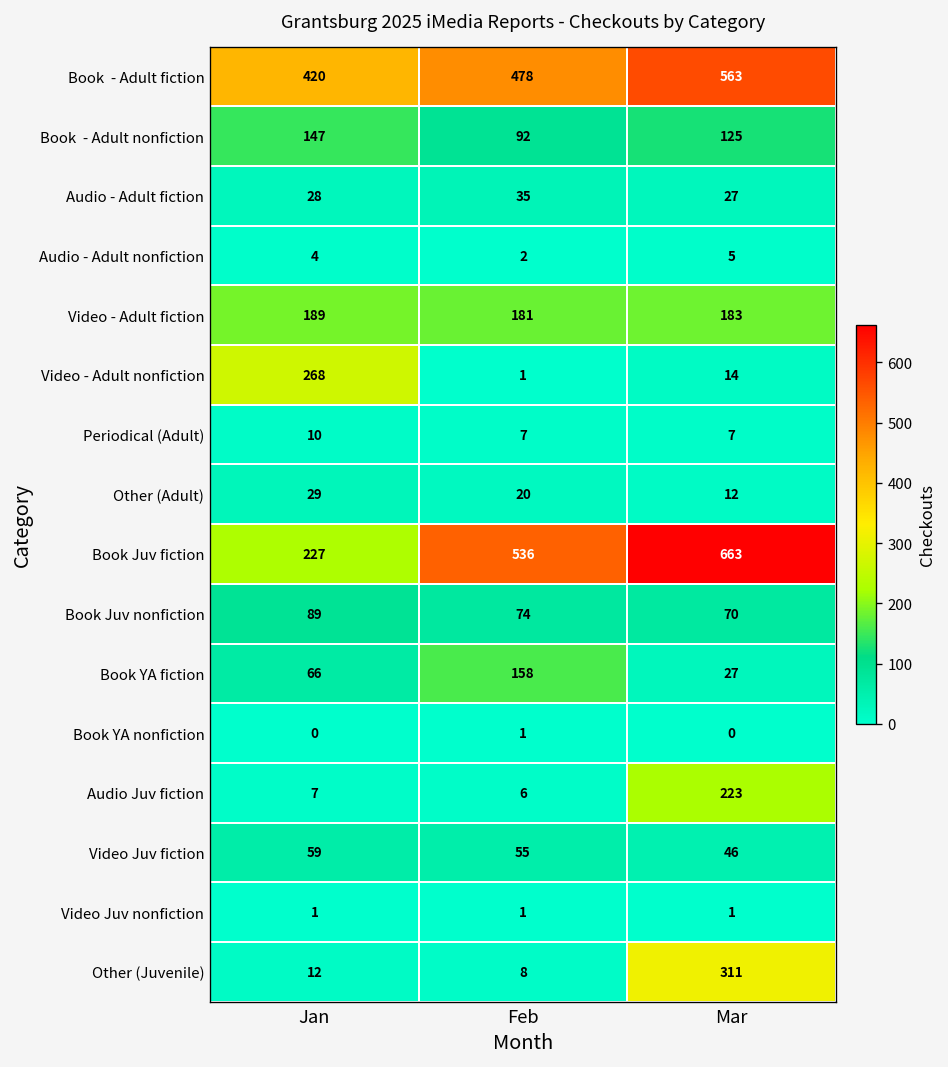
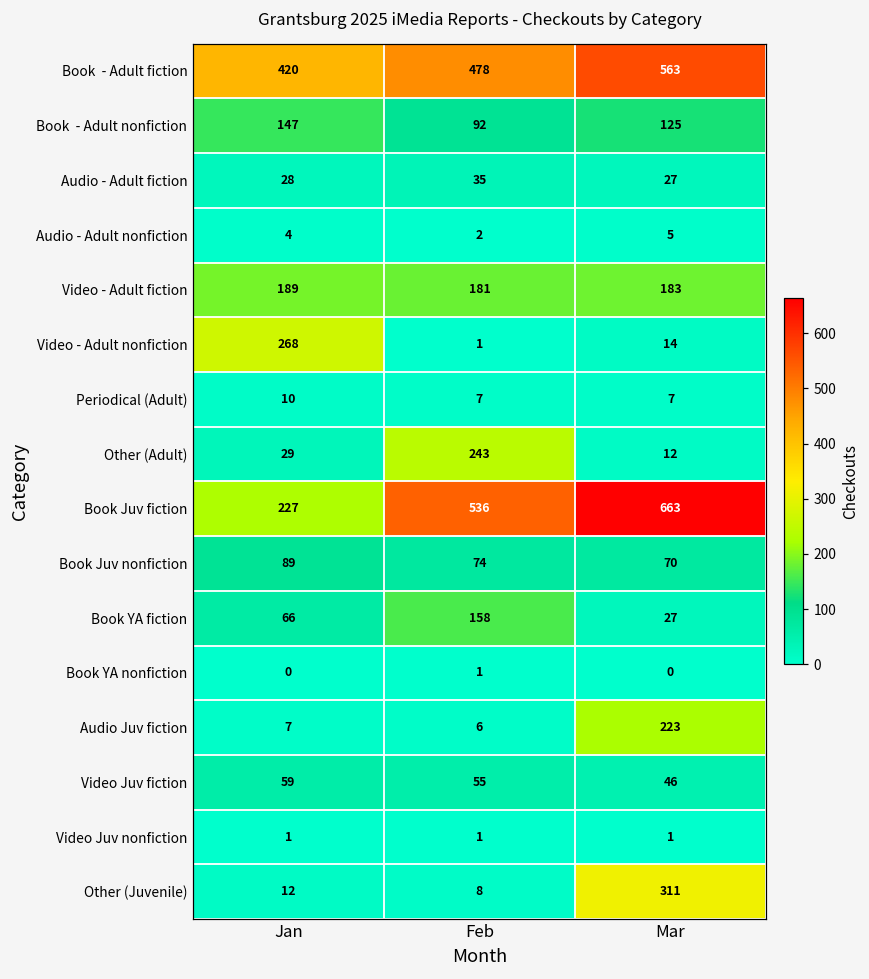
  {
    "Book - Adult fiction": {
      "Jan": 420,
      "Feb": 478,
      "Mar": 563
    },
    "Book - Adult nonfiction": {
      "Jan": 147,
      "Feb": 92,
      "Mar": 125
    },
    "Audio - Adult fiction": {
      "Jan": 28,
      "Feb": 35,
      "Mar": 27
    },
    "Audio - Adult nonfiction": {
      "Jan": 4,
      "Feb": 2,
      "Mar": 5
    },
    "Video - Adult fiction": {
      "Jan": 189,
      "Feb": 181,
      "Mar": 183
    },
    "Video - Adult nonfiction": {
      "Jan": 268,
      "Feb": 1,
      "Mar": 14
    },
    "Periodical (Adult)": {
      "Jan": 10,
      "Feb": 7,
      "Mar": 7
    },
    "Other (Adult)": {
      "Jan": 29,
-     "Feb": 20,
+     "Feb": 243,
      "Mar": 12
    },
    "Book Juv fiction": {
      "Jan": 227,
      "Feb": 536,
      "Mar": 663
    },
    "Book Juv nonfiction": {
      "Jan": 89,
      "Feb": 74,
      "Mar": 70
    },
    "Book YA fiction": {
      "Jan": 66,
      "Feb": 158,
      "Mar": 27
    },
    "Book YA nonfiction": {
      "Jan": 0,
      "Feb": 1,
      "Mar": 0
    },
    "Audio Juv fiction": {
      "Jan": 7,
      "Feb": 6,
      "Mar": 223
    },
    "Video Juv fiction": {
      "Jan": 59,
      "Feb": 55,
      "Mar": 46
    },
    "Video Juv nonfiction": {
      "Jan": 1,
      "Feb": 1,
      "Mar": 1
    },
    "Other (Juvenile)": {
      "Jan": 12,
      "Feb": 8,
      "Mar": 311
    }
  }
